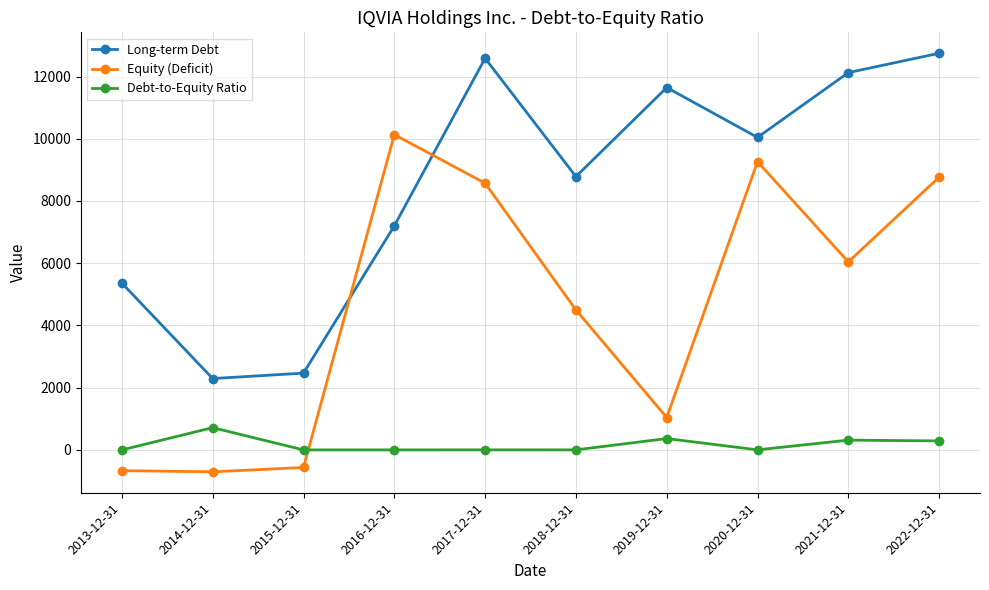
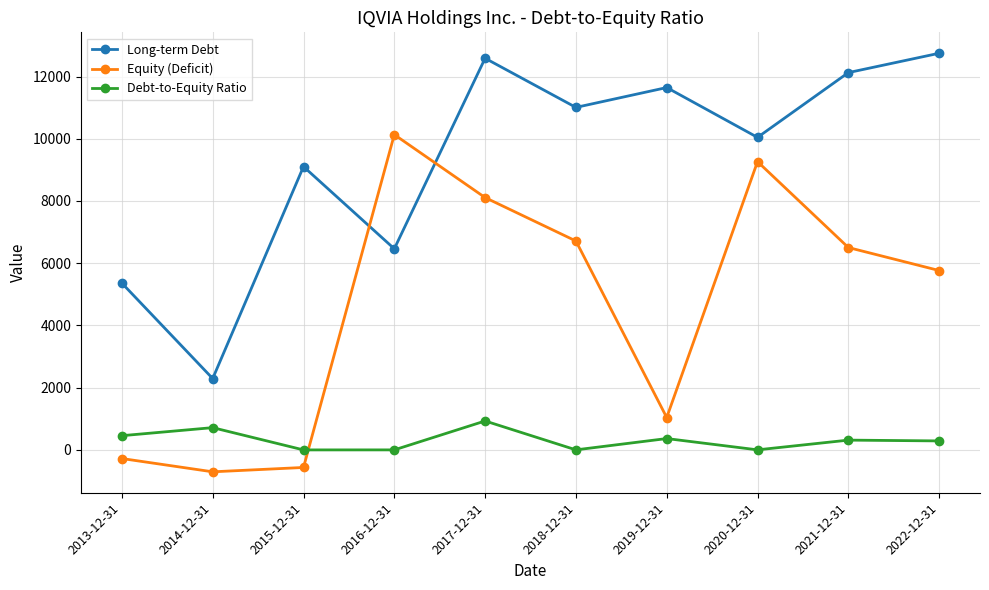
  {
    "Long-term Debt": {
      "2013-12-31": 5400,
      "2014-12-31": 2300,
-     "2015-12-31": 2500,
-     "2016-12-31": 7200,
+     "2015-12-31": 9100,
+     "2016-12-31": 6500,
      "2017-12-31": 12600,
-     "2018-12-31": 8800,
+     "2018-12-31": 11000,
      "2019-12-31": 11600,
      "2020-12-31": 10000,
      "2021-12-31": 12100,
      "2022-12-31": 12700
    },
    "Equity (Deficit)": {
-     "2013-12-31": -700,
+     "2013-12-31": -300,
      "2014-12-31": -700,
      "2015-12-31": -600,
      "2016-12-31": 10100,
-     "2017-12-31": 8600,
-     "2018-12-31": 4500,
+     "2017-12-31": 8100,
+     "2018-12-31": 6700,
      "2019-12-31": 1000,
      "2020-12-31": 9300,
-     "2021-12-31": 6000,
-     "2022-12-31": 8800
+     "2021-12-31": 6500,
+     "2022-12-31": 5800
    },
    "Debt-to-Equity Ratio": {
-     "2013-12-31": 0,
+     "2013-12-31": 500,
      "2014-12-31": 700,
      "2015-12-31": 0,
      "2016-12-31": 0,
-     "2017-12-31": 0,
+     "2017-12-31": 900,
      "2018-12-31": 0,
      "2019-12-31": 400,
      "2020-12-31": 0,
      "2021-12-31": 300,
      "2022-12-31": 300
    }
  }
